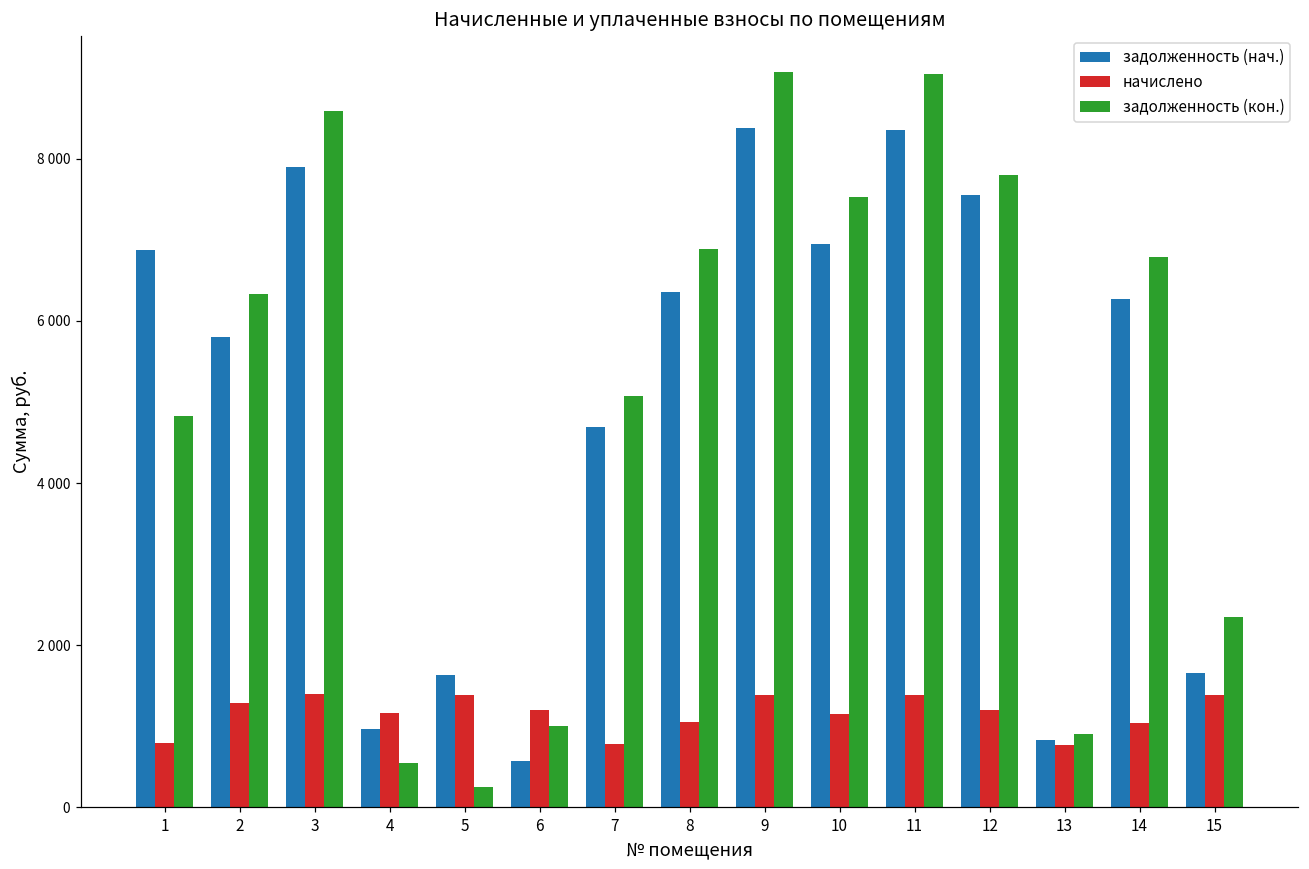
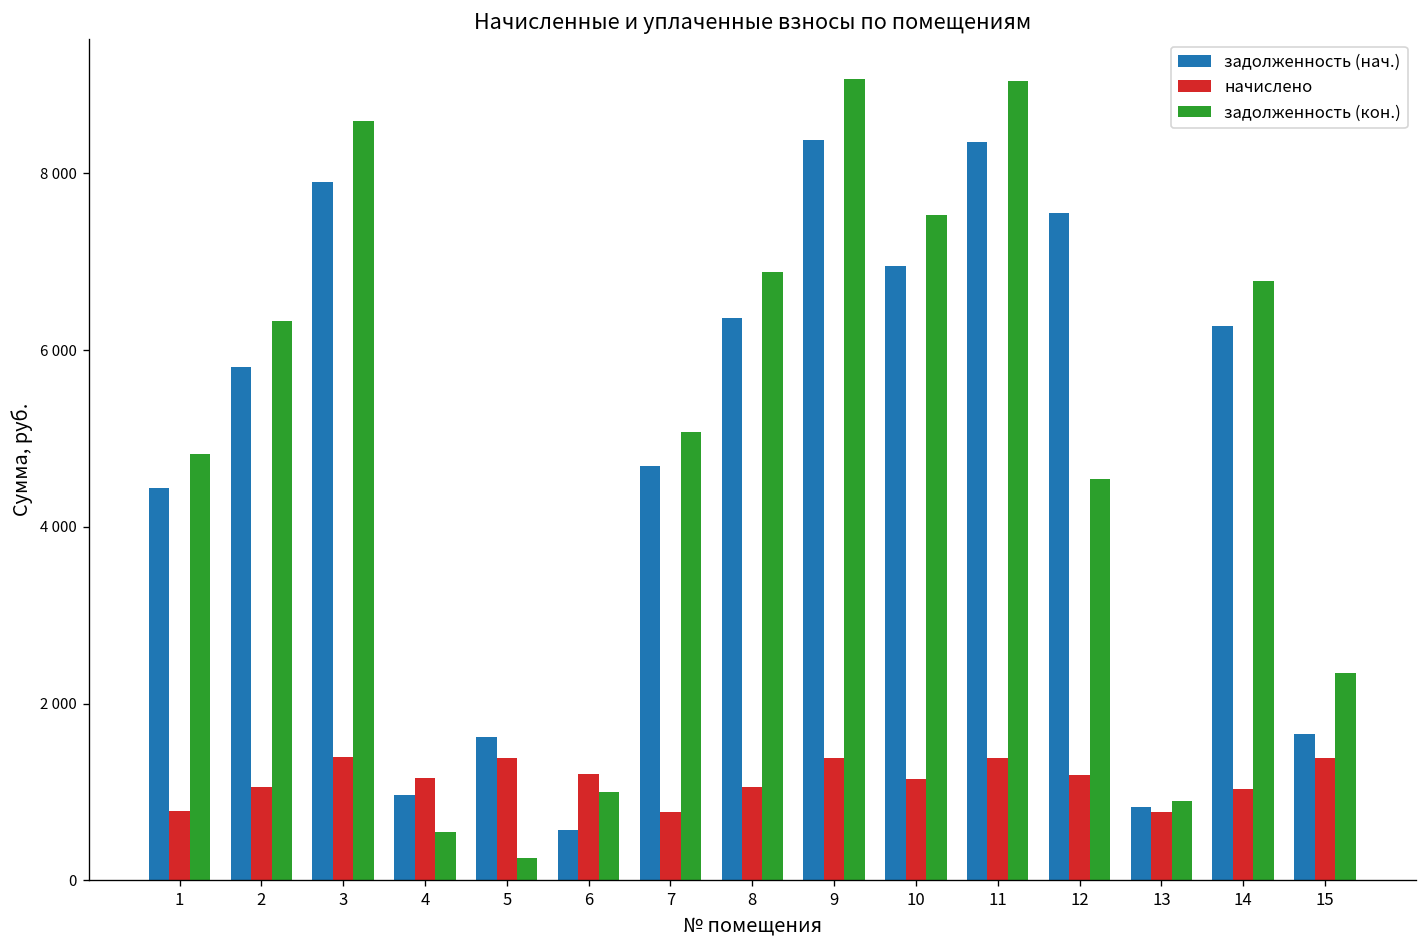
  {
    "задолженность (нач.)": {
-     "1": 6900,
+     "1": 4400,
      "2": 5800,
      "3": 7900,
      "4": 1000,
      "5": 1600,
      "6": 600,
      "7": 4700,
      "8": 6400,
      "9": 8400,
      "10": 7000,
      "11": 8400,
      "12": 7600,
      "13": 800,
      "14": 6300,
      "15": 1700
    },
    "начислено": {
      "1": 800,
-     "2": 1300,
+     "2": 1100,
      "3": 1400,
      "4": 1200,
      "5": 1400,
      "6": 1200,
      "7": 800,
      "8": 1100,
      "9": 1400,
      "10": 1200,
      "11": 1400,
      "12": 1200,
      "13": 800,
      "14": 1000,
      "15": 1400
    },
    "задолженность (кон.)": {
      "1": 4800,
      "2": 6300,
      "3": 8600,
      "4": 500,
      "5": 300,
      "6": 1000,
      "7": 5100,
      "8": 6900,
      "9": 9100,
      "10": 7500,
      "11": 9000,
-     "12": 7800,
+     "12": 4500,
      "13": 900,
      "14": 6800,
      "15": 2400
    }
  }
